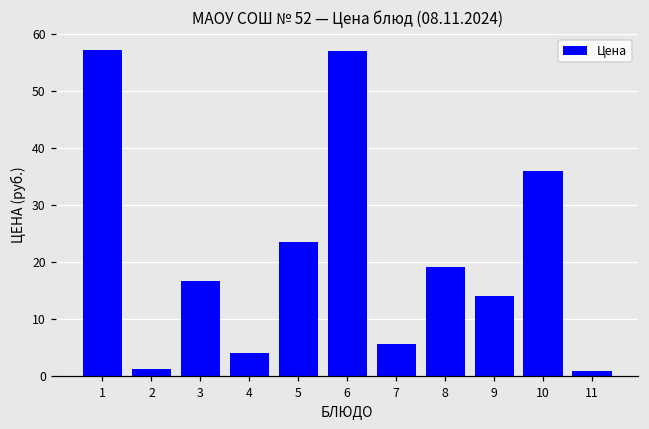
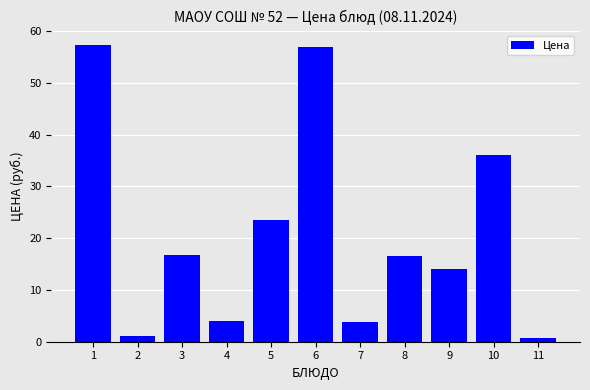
  {
    "1": 57,
    "2": 1,
    "3": 17,
    "4": 4,
    "5": 24,
    "6": 57,
-   "7": 6,
-   "8": 19,
+   "7": 4,
+   "8": 17,
    "9": 14,
    "10": 36,
    "11": 1
  }
